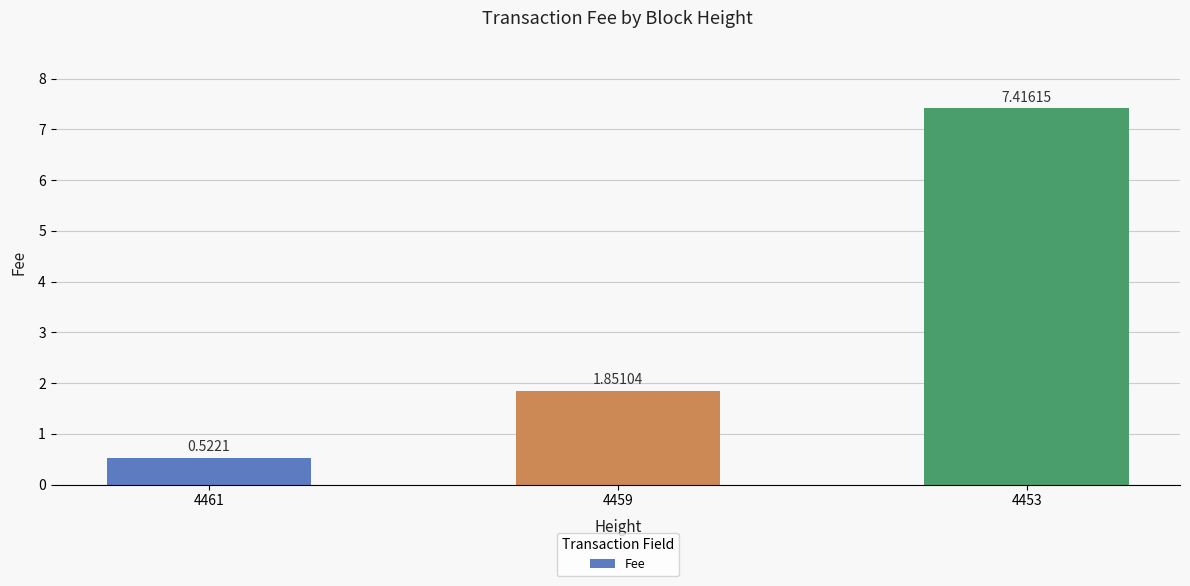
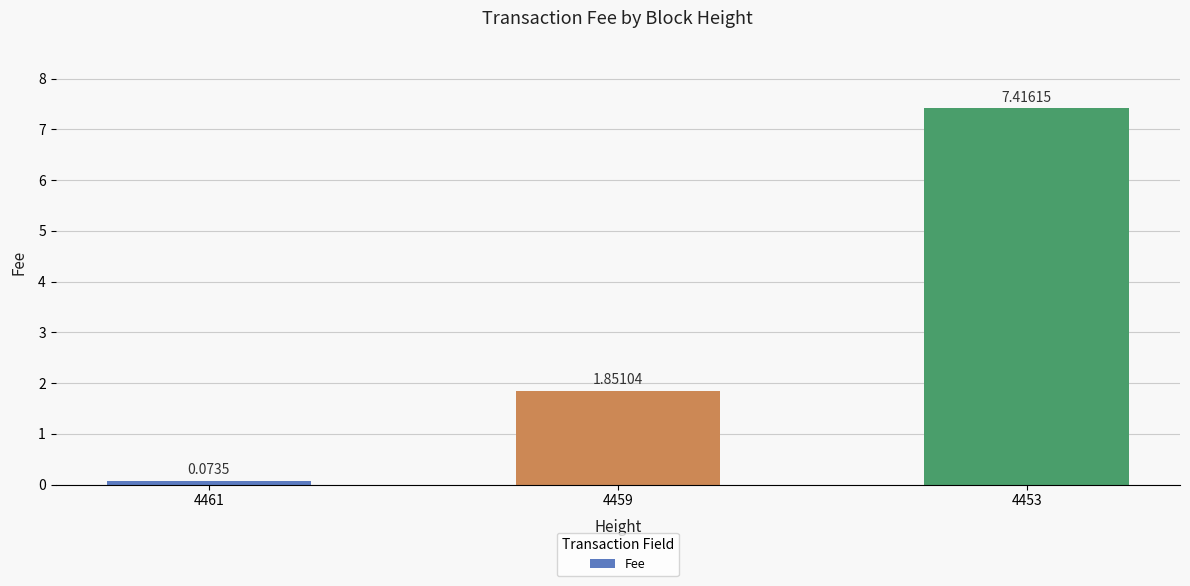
  {
-   "4461": 0.5221,
+   "4461": 0.0735,
    "4459": 1.85104,
    "4453": 7.41615
  }
